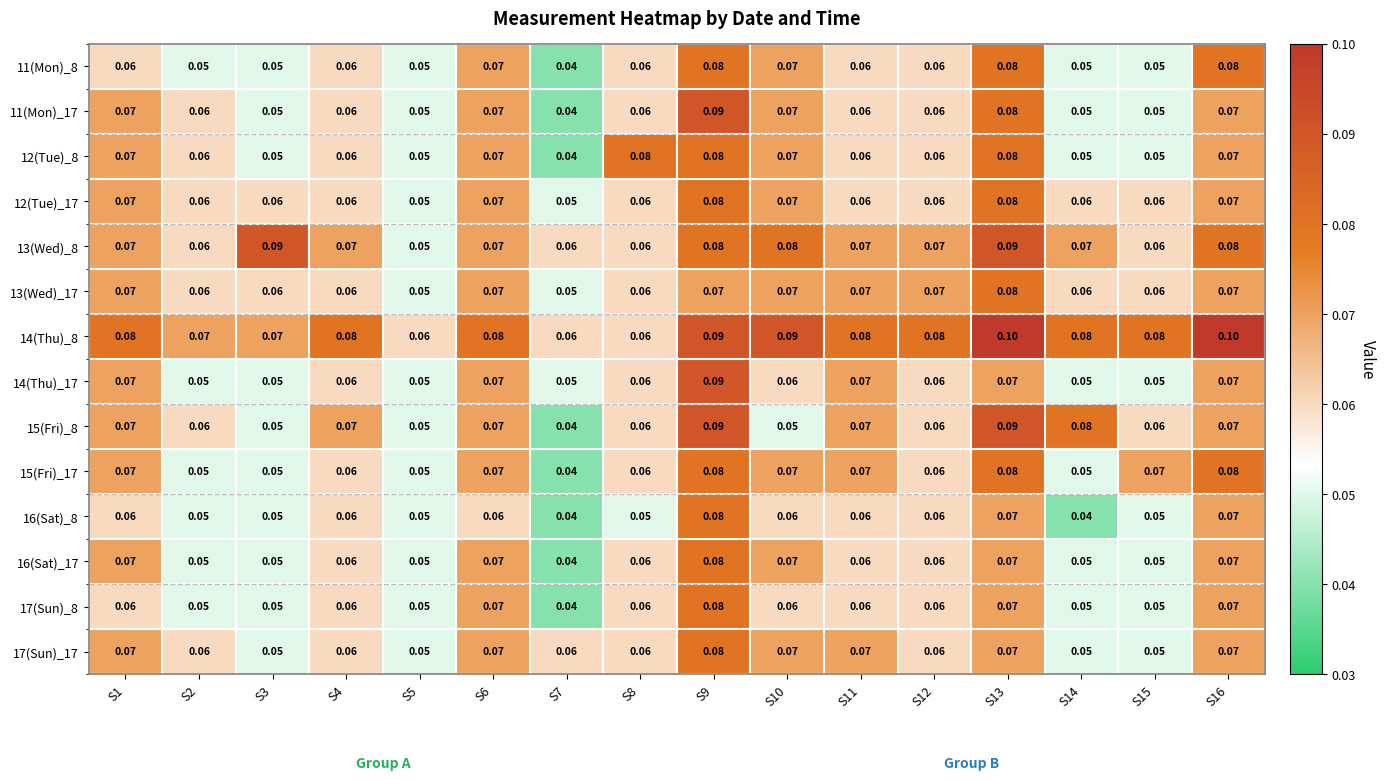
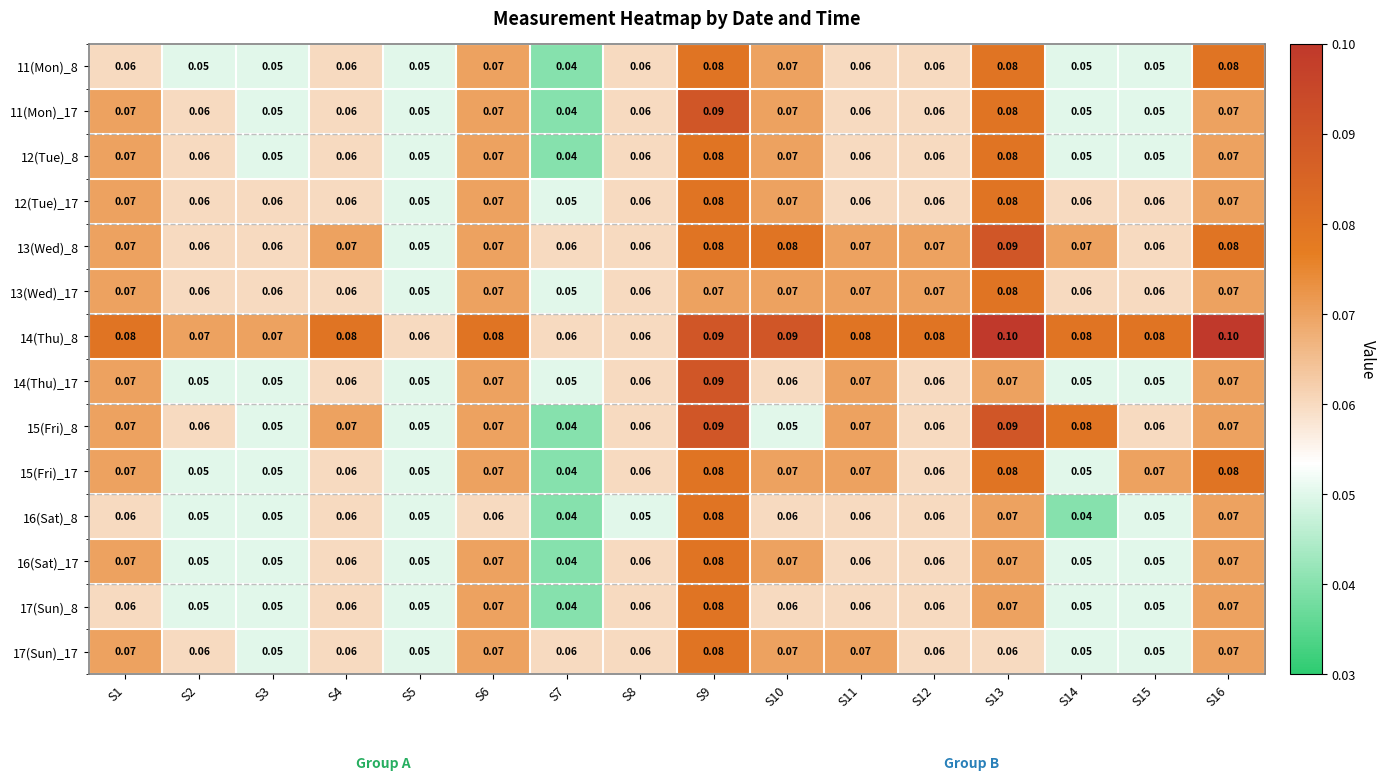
  {
    "12(Tue)_8": {
      "S1": 0.07,
      "S2": 0.06,
      "S3": 0.05,
      "S4": 0.06,
      "S5": 0.05,
      "S6": 0.07,
      "S7": 0.04,
-     "S8": 0.08,
+     "S8": 0.06,
      "S9": 0.08,
      "S10": 0.07,
      "S11": 0.06,
      "S12": 0.06,
      "S13": 0.08,
      "S14": 0.05,
      "S15": 0.05,
      "S16": 0.07
    },
    "13(Wed)_8": {
      "S1": 0.07,
      "S2": 0.06,
-     "S3": 0.09,
+     "S3": 0.06,
      "S4": 0.07,
      "S5": 0.05,
      "S6": 0.07,
      "S7": 0.06,
      "S8": 0.06,
      "S9": 0.08,
      "S10": 0.08,
      "S11": 0.07,
      "S12": 0.07,
      "S13": 0.09,
      "S14": 0.07,
      "S15": 0.06,
      "S16": 0.08
    },
    "17(Sun)_17": {
      "S1": 0.07,
      "S2": 0.06,
      "S3": 0.05,
      "S4": 0.06,
      "S5": 0.05,
      "S6": 0.07,
      "S7": 0.06,
      "S8": 0.06,
      "S9": 0.08,
      "S10": 0.07,
      "S11": 0.07,
      "S12": 0.06,
-     "S13": 0.07,
+     "S13": 0.06,
      "S14": 0.05,
      "S15": 0.05,
      "S16": 0.07
    }
  }
